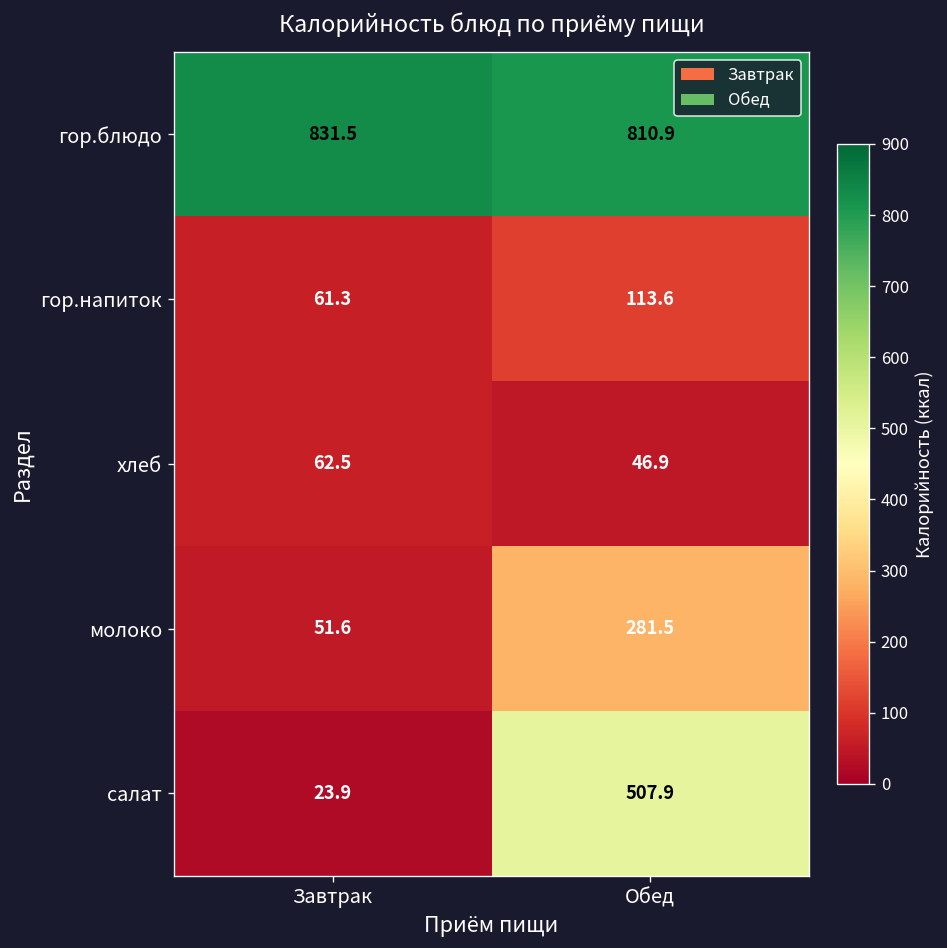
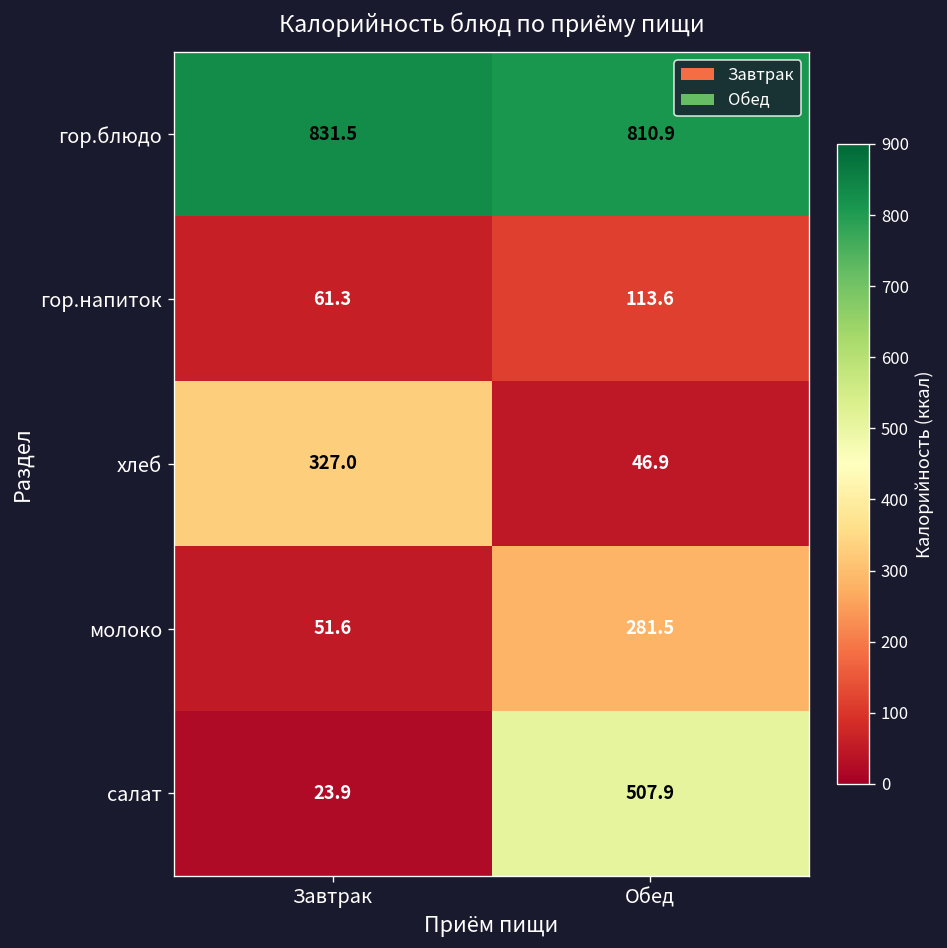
  {
    "гор.блюдо": {
      "Завтрак": 831.5,
      "Обед": 810.9
    },
    "гор.напиток": {
      "Завтрак": 61.3,
      "Обед": 113.6
    },
    "хлеб": {
-     "Завтрак": 62.5,
+     "Завтрак": 327.0,
      "Обед": 46.9
    },
    "молоко": {
      "Завтрак": 51.6,
      "Обед": 281.5
    },
    "салат": {
      "Завтрак": 23.9,
      "Обед": 507.9
    }
  }
